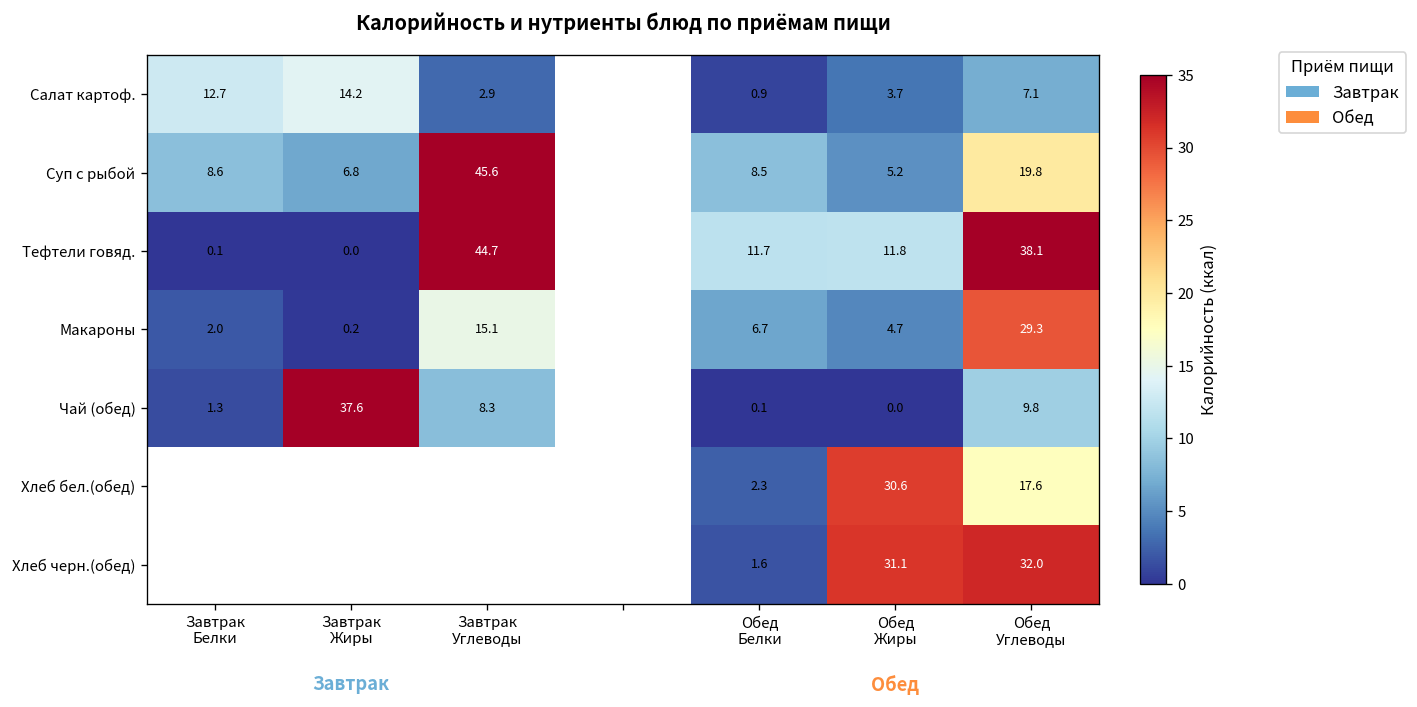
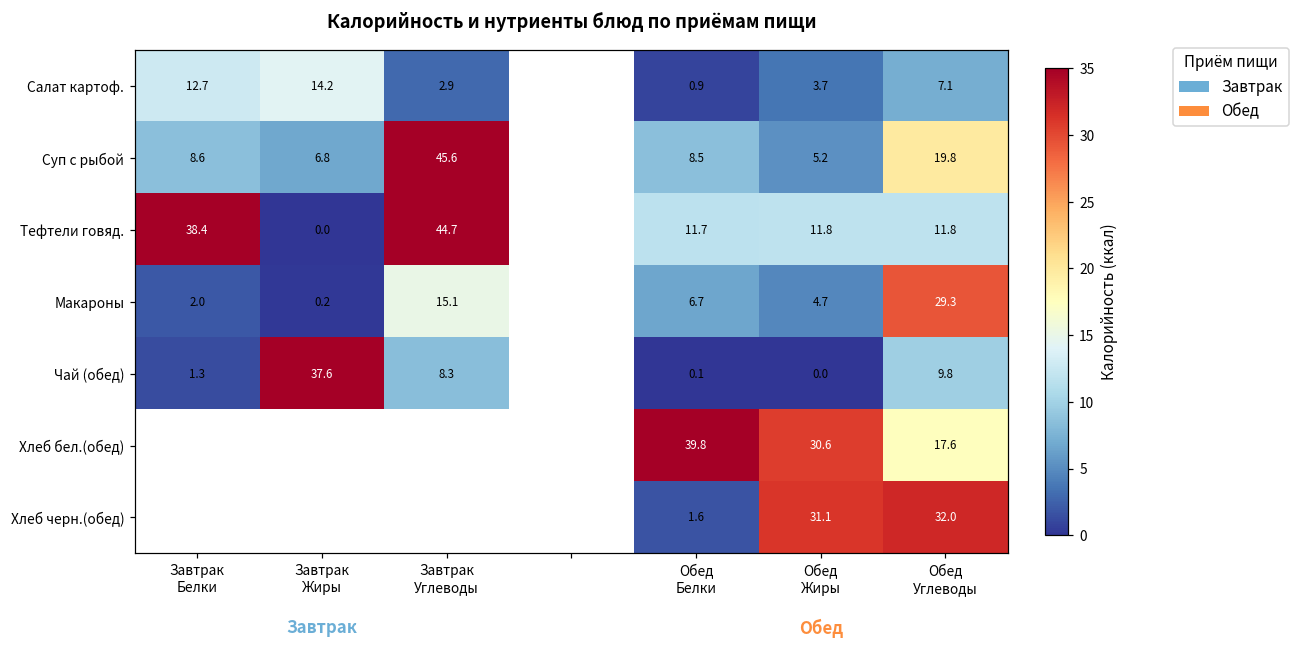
  {
    "Салат картоф.": {
      "Завтрак Белки": 12.7,
      "Завтрак Жиры": 14.2,
      "Завтрак Углеводы": 2.9,
      "Обед Белки": 0.9,
      "Обед Жиры": 3.7,
      "Обед Углеводы": 7.1
    },
    "Суп с рыбой": {
      "Завтрак Белки": 8.6,
      "Завтрак Жиры": 6.8,
      "Завтрак Углеводы": 45.6,
      "Обед Белки": 8.5,
      "Обед Жиры": 5.2,
      "Обед Углеводы": 19.8
    },
    "Тефтели говяд.": {
-     "Завтрак Белки": 0.1,
+     "Завтрак Белки": 38.4,
      "Завтрак Жиры": 0.0,
      "Завтрак Углеводы": 44.7,
      "Обед Белки": 11.7,
      "Обед Жиры": 11.8,
-     "Обед Углеводы": 38.1
+     "Обед Углеводы": 11.8
    },
    "Макароны": {
      "Завтрак Белки": 2.0,
      "Завтрак Жиры": 0.2,
      "Завтрак Углеводы": 15.1,
      "Обед Белки": 6.7,
      "Обед Жиры": 4.7,
      "Обед Углеводы": 29.3
    },
    "Чай (обед)": {
      "Завтрак Белки": 1.3,
      "Завтрак Жиры": 37.6,
      "Завтрак Углеводы": 8.3,
      "Обед Белки": 0.1,
      "Обед Жиры": 0.0,
      "Обед Углеводы": 9.8
    },
    "Хлеб бел.(обед)": {
-     "Обед Белки": 2.3,
+     "Обед Белки": 39.8,
      "Обед Жиры": 30.6,
      "Обед Углеводы": 17.6
    },
    "Хлеб черн.(обед)": {
      "Обед Белки": 1.6,
      "Обед Жиры": 31.1,
      "Обед Углеводы": 32.0
    }
  }
